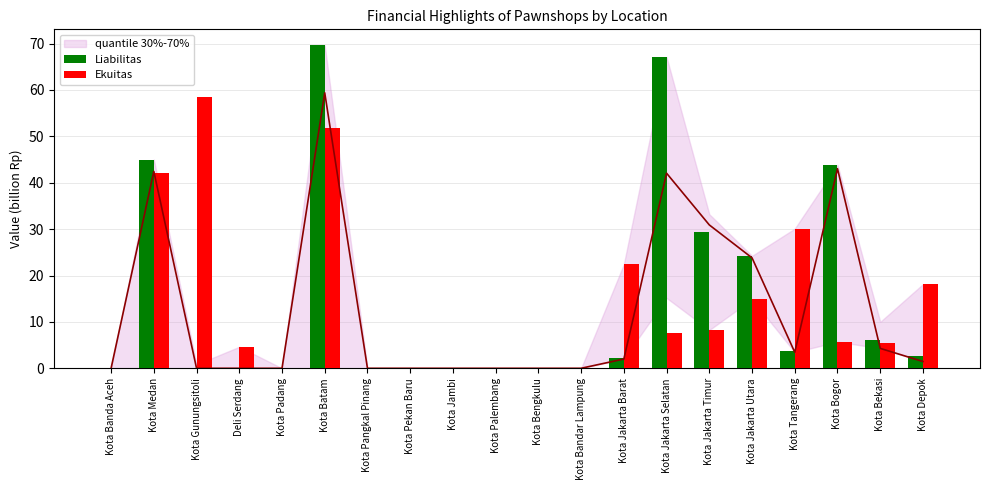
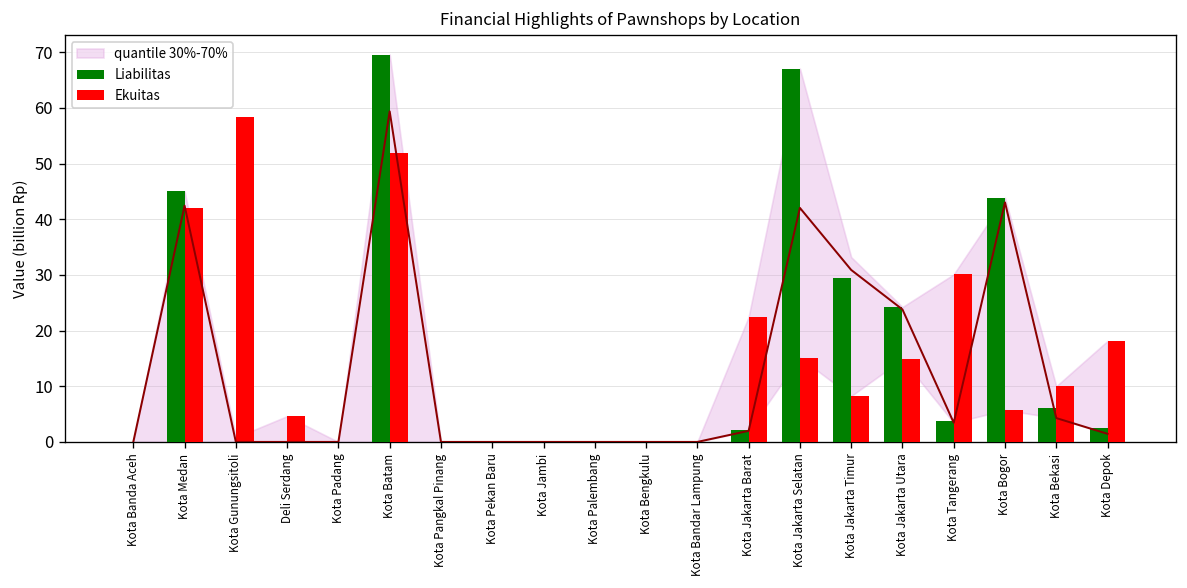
  {
    "Liabilitas": {
      "Kota Banda Aceh": 0,
      "Kota Medan": 45,
      "Kota Gunungsitoli": 0,
      "Deli Serdang": 0,
      "Kota Padang": 0,
      "Kota Batam": 70,
      "Kota Pangkal Pinang": 0,
      "Kota Pekan Baru": 0,
      "Kota Jambi": 0,
      "Kota Palembang": 0,
      "Kota Bengkulu": 0,
      "Kota Bandar Lampung": 0,
      "Kota Jakarta Barat": 2,
      "Kota Jakarta Selatan": 67,
      "Kota Jakarta Timur": 29,
      "Kota Jakarta Utara": 24,
      "Kota Tangerang": 4,
      "Kota Bogor": 44,
      "Kota Bekasi": 6,
      "Kota Depok": 3
    },
    "Ekuitas": {
      "Kota Banda Aceh": 0,
      "Kota Medan": 42,
      "Kota Gunungsitoli": 58,
      "Deli Serdang": 5,
      "Kota Padang": 0,
      "Kota Batam": 52,
      "Kota Pangkal Pinang": 0,
      "Kota Pekan Baru": 0,
      "Kota Jambi": 0,
      "Kota Palembang": 0,
      "Kota Bengkulu": 0,
      "Kota Bandar Lampung": 0,
      "Kota Jakarta Barat": 22,
-     "Kota Jakarta Selatan": 8,
+     "Kota Jakarta Selatan": 15,
      "Kota Jakarta Timur": 8,
      "Kota Jakarta Utara": 15,
      "Kota Tangerang": 30,
      "Kota Bogor": 6,
-     "Kota Bekasi": 5,
+     "Kota Bekasi": 10,
      "Kota Depok": 18
    }
  }
